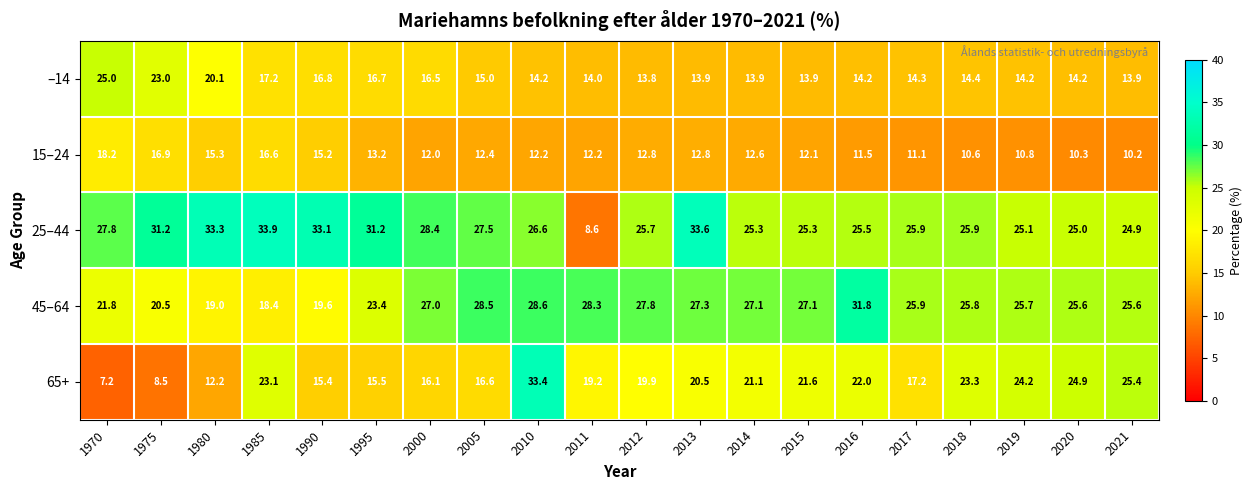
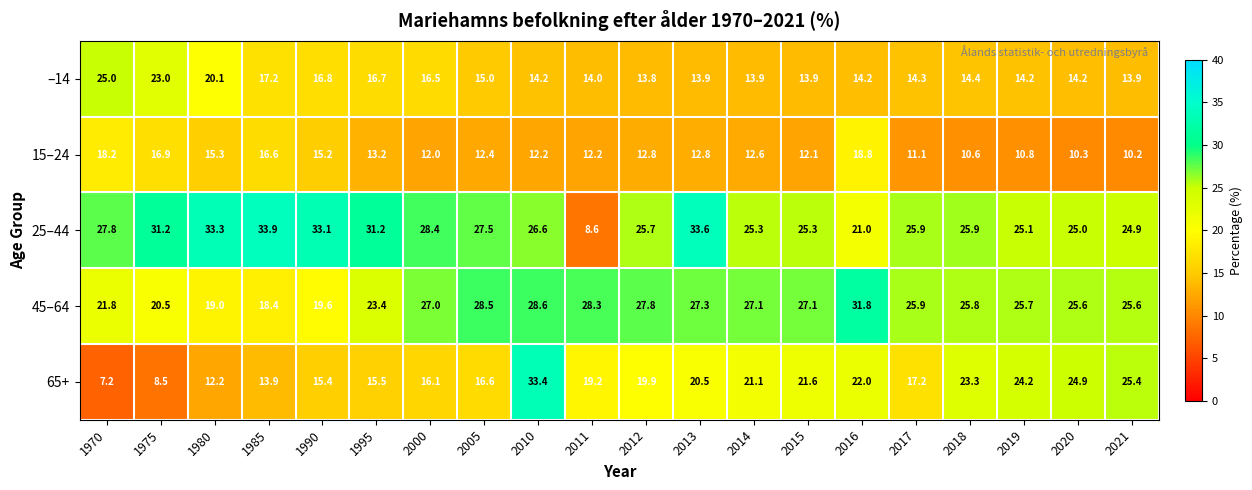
  {
    "–14": {
      "1970": 25.0,
      "1975": 23.0,
      "1980": 20.1,
      "1985": 17.2,
      "1990": 16.8,
      "1995": 16.7,
      "2000": 16.5,
      "2005": 15.0,
      "2010": 14.2,
      "2011": 14.0,
      "2012": 13.8,
      "2013": 13.9,
      "2014": 13.9,
      "2015": 13.9,
      "2016": 14.2,
      "2017": 14.3,
      "2018": 14.4,
      "2019": 14.2,
      "2021": 13.9
    },
    "15–24": {
      "1970": 18.2,
      "1975": 16.9,
      "1980": 15.3,
      "1985": 16.6,
      "1990": 15.2,
      "1995": 13.2,
      "2000": 12.0,
      "2005": 12.4,
      "2010": 12.2,
      "2011": 12.2,
      "2012": 12.8,
      "2013": 12.8,
      "2014": 12.6,
      "2015": 12.1,
-     "2016": 11.5,
+     "2016": 18.8,
      "2017": 11.1,
      "2018": 10.6,
      "2019": 10.8,
      "2020": 10.3,
      "2021": 10.2
    },
    "25–44": {
      "1970": 27.8,
      "1975": 31.2,
      "1980": 33.3,
      "1985": 33.9,
      "1990": 33.1,
      "1995": 31.2,
      "2000": 28.4,
      "2005": 27.5,
      "2010": 26.6,
      "2011": 8.6,
      "2012": 25.7,
      "2013": 33.6,
      "2014": 25.3,
      "2015": 25.3,
-     "2016": 25.5,
+     "2016": 21.0,
      "2017": 25.9,
      "2018": 25.9,
      "2019": 25.1,
      "2020": 25.0,
      "2021": 24.9
    },
    "45–64": {
      "1970": 21.8,
      "1975": 20.5,
      "1980": 19.0,
      "1985": 18.4,
      "1990": 19.6,
      "1995": 23.4,
      "2000": 27.0,
      "2005": 28.5,
      "2010": 28.6,
      "2011": 28.3,
      "2012": 27.8,
      "2013": 27.3,
      "2014": 27.1,
      "2015": 27.1,
      "2016": 31.8,
      "2017": 25.9,
      "2018": 25.8,
      "2019": 25.7,
      "2020": 25.6,
      "2021": 25.6
    },
    "65+": {
      "1970": 7.2,
      "1975": 8.5,
      "1980": 12.2,
-     "1985": 23.1,
+     "1985": 13.9,
      "1990": 15.4,
      "1995": 15.5,
      "2000": 16.1,
      "2005": 16.6,
      "2010": 33.4,
      "2011": 19.2,
      "2012": 19.9,
      "2013": 20.5,
      "2014": 21.1,
      "2015": 21.6,
      "2016": 22.0,
      "2017": 17.2,
      "2018": 23.3,
      "2019": 24.2,
      "2020": 24.9,
      "2021": 25.4
    }
  }
